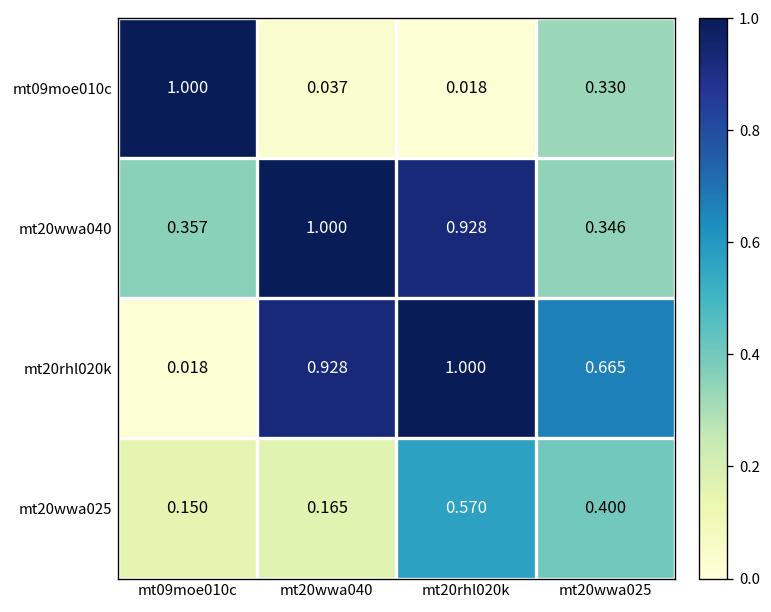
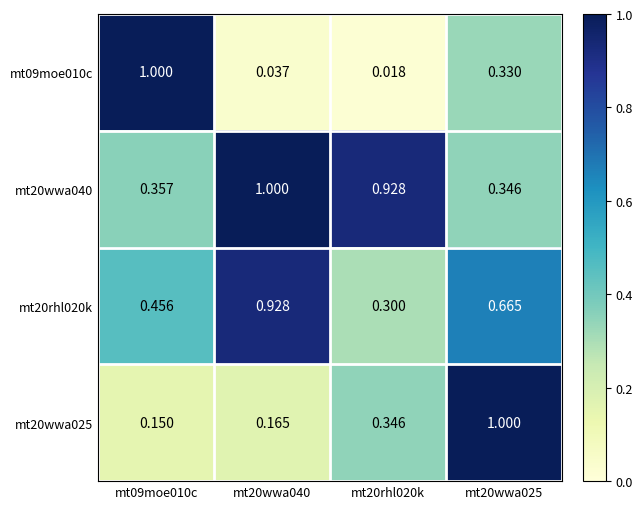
  {
    "mt09moe010c": {
      "mt09moe010c": 1.000,
      "mt20wwa040": 0.037,
      "mt20rhl020k": 0.018,
      "mt20wwa025": 0.330
    },
    "mt20wwa040": {
      "mt09moe010c": 0.357,
      "mt20wwa040": 1.000,
      "mt20rhl020k": 0.928,
      "mt20wwa025": 0.346
    },
    "mt20rhl020k": {
-     "mt09moe010c": 0.018,
+     "mt09moe010c": 0.456,
      "mt20wwa040": 0.928,
-     "mt20rhl020k": 1.000,
+     "mt20rhl020k": 0.300,
      "mt20wwa025": 0.665
    },
    "mt20wwa025": {
      "mt09moe010c": 0.150,
      "mt20wwa040": 0.165,
-     "mt20rhl020k": 0.570,
-     "mt20wwa025": 0.400
+     "mt20rhl020k": 0.346,
+     "mt20wwa025": 1.000
    }
  }
